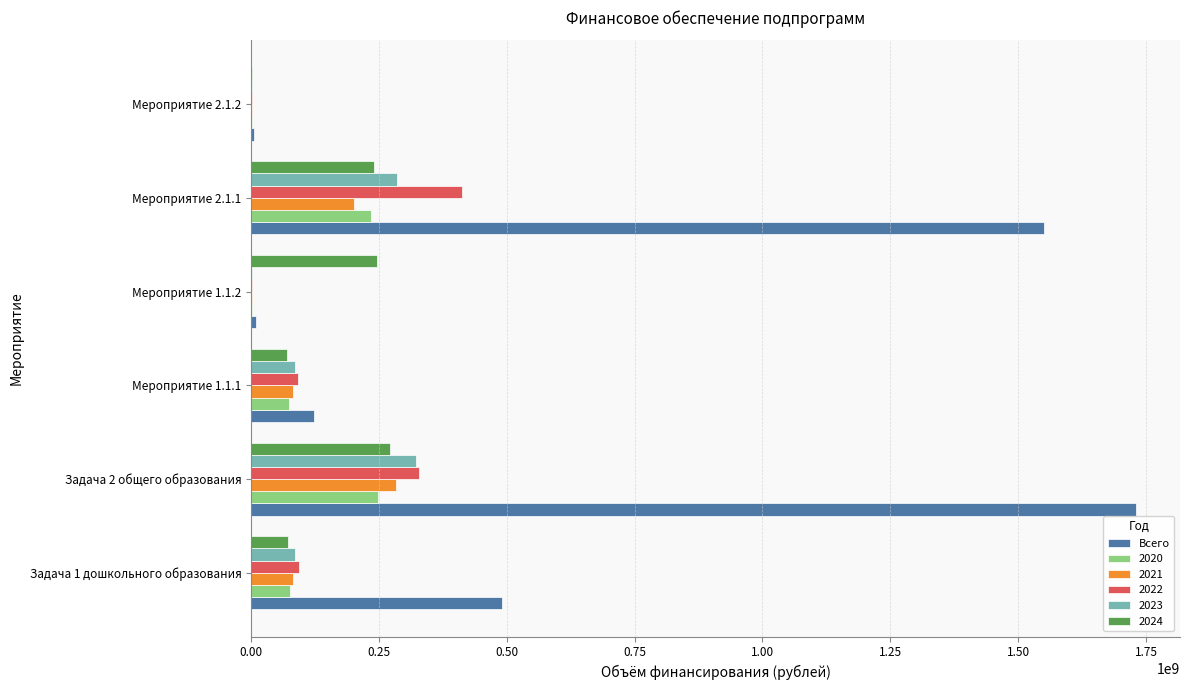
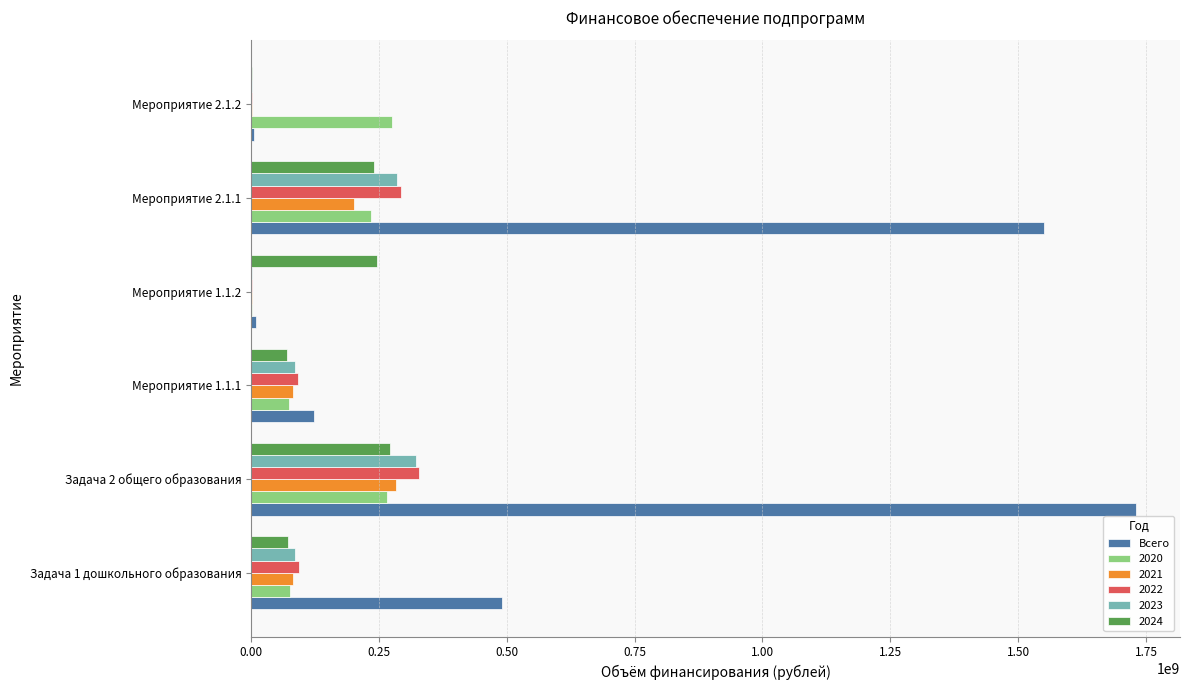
  {
    "Всего": {
      "Мероприятие 2.1.2": 10000000,
      "Мероприятие 2.1.1": 1550000000,
      "Мероприятие 1.1.2": 10000000,
      "Мероприятие 1.1.1": 120000000,
      "Задача 2 общего образования": 1730000000,
      "Задача 1 дошкольного образования": 490000000
    },
    "2020": {
-     "Мероприятие 2.1.2": 0,
+     "Мероприятие 2.1.2": 270000000,
      "Мероприятие 2.1.1": 240000000,
      "Мероприятие 1.1.1": 70000000,
-     "Задача 2 общего образования": 250000000,
+     "Задача 2 общего образования": 270000000,
      "Задача 1 дошкольного образования": 80000000
    },
    "2021": {
      "Мероприятие 2.1.1": 200000000,
      "Мероприятие 1.1.1": 80000000,
      "Задача 2 общего образования": 280000000,
      "Задача 1 дошкольного образования": 80000000
    },
    "2022": {
-     "Мероприятие 2.1.1": 410000000,
+     "Мероприятие 2.1.1": 290000000,
      "Мероприятие 1.1.1": 90000000,
      "Задача 2 общего образования": 330000000,
      "Задача 1 дошкольного образования": 90000000
    },
    "2023": {
      "Мероприятие 2.1.1": 280000000,
      "Мероприятие 1.1.1": 90000000,
      "Задача 2 общего образования": 320000000,
      "Задача 1 дошкольного образования": 90000000
    },
    "2024": {
      "Мероприятие 2.1.1": 240000000,
      "Мероприятие 1.1.2": 250000000,
      "Мероприятие 1.1.1": 70000000,
      "Задача 2 общего образования": 270000000,
      "Задача 1 дошкольного образования": 70000000
    }
  }
